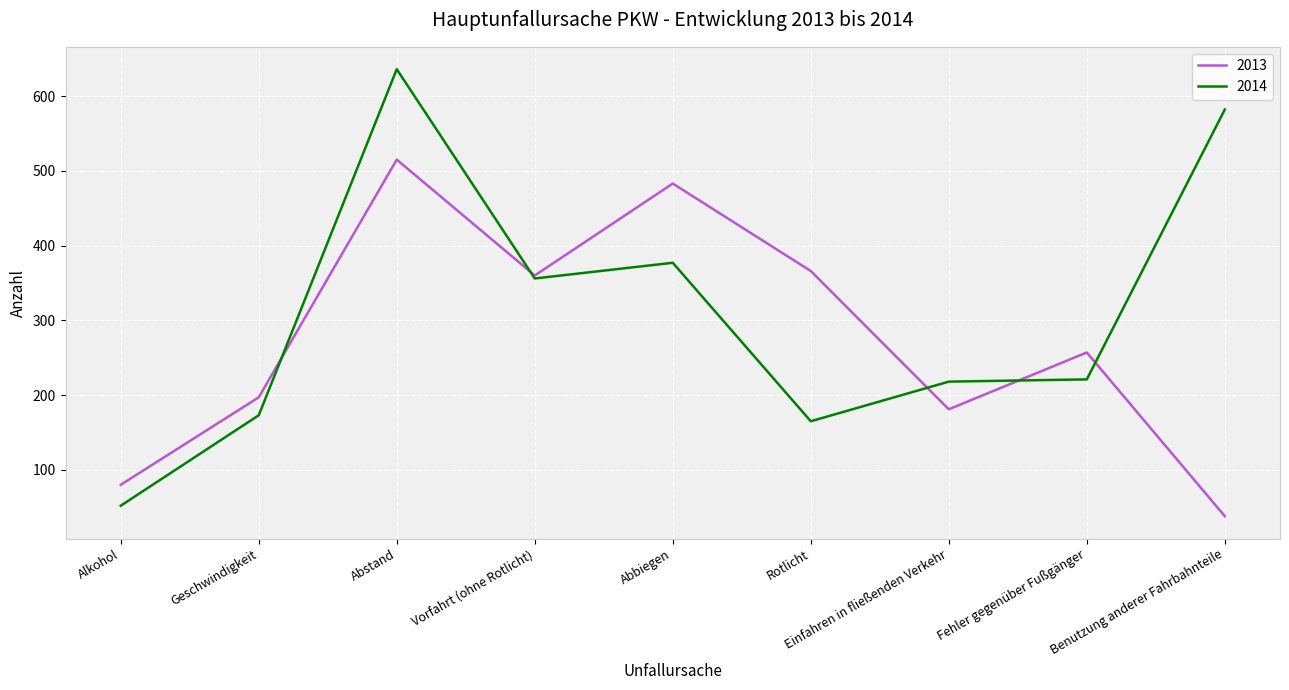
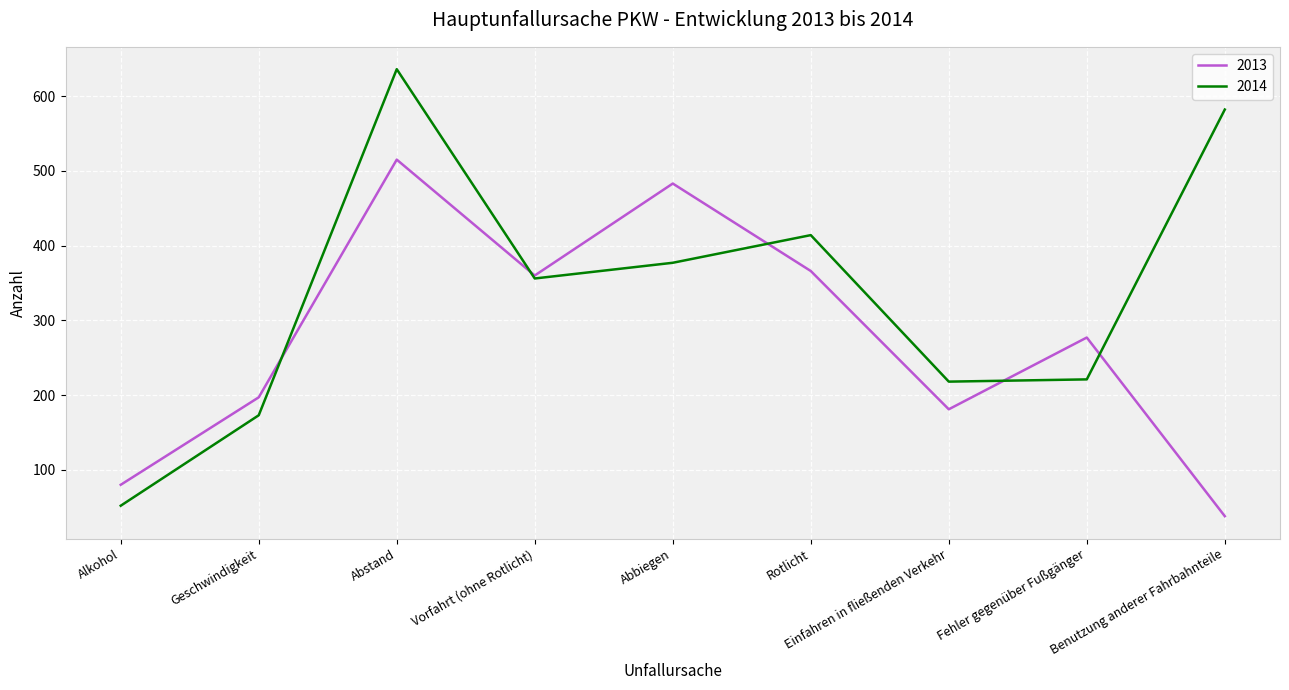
  {
    "2013": {
      "Alkohol": 80,
      "Geschwindigkeit": 200,
      "Abstand": 520,
      "Vorfahrt (ohne Rotlicht)": 360,
      "Abbiegen": 480,
      "Rotlicht": 370,
      "Einfahren in fließenden Verkehr": 180,
-     "Fehler gegenüber Fußgänger": 260,
+     "Fehler gegenüber Fußgänger": 280,
      "Benutzung anderer Fahrbahnteile": 40
    },
    "2014": {
      "Alkohol": 50,
      "Geschwindigkeit": 170,
      "Abstand": 640,
      "Vorfahrt (ohne Rotlicht)": 360,
      "Abbiegen": 380,
-     "Rotlicht": 170,
+     "Rotlicht": 410,
      "Einfahren in fließenden Verkehr": 220,
      "Fehler gegenüber Fußgänger": 220,
      "Benutzung anderer Fahrbahnteile": 580
    }
  }
